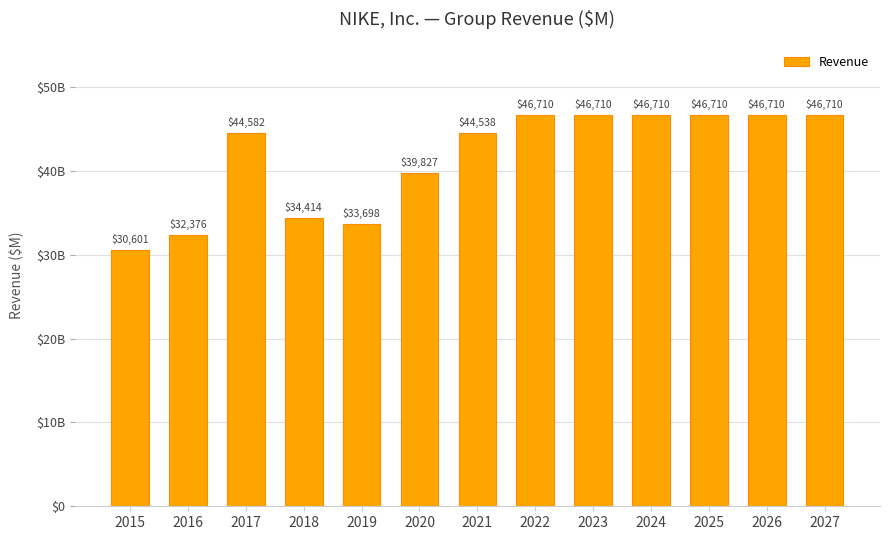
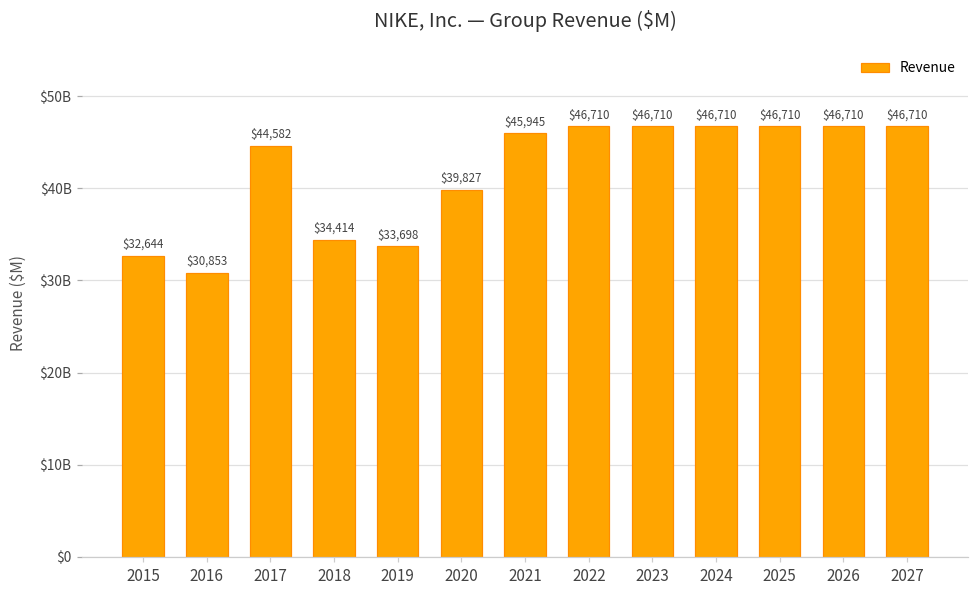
  {
-   "2015": "$30,601",
-   "2016": "$32,376",
+   "2015": "$32,644",
+   "2016": "$30,853",
    "2017": "$44,582",
    "2018": "$34,414",
    "2019": "$33,698",
    "2020": "$39,827",
-   "2021": "$44,538",
+   "2021": "$45,945",
    "2022": "$46,710",
    "2023": "$46,710",
    "2024": "$46,710",
    "2025": "$46,710",
    "2026": "$46,710",
    "2027": "$46,710"
  }
